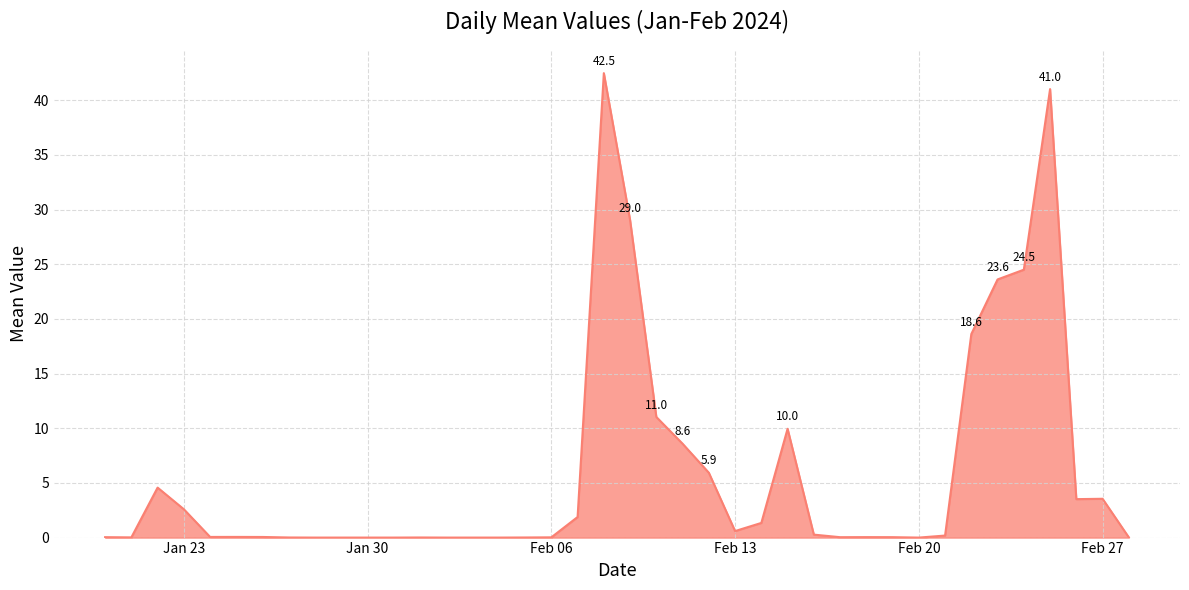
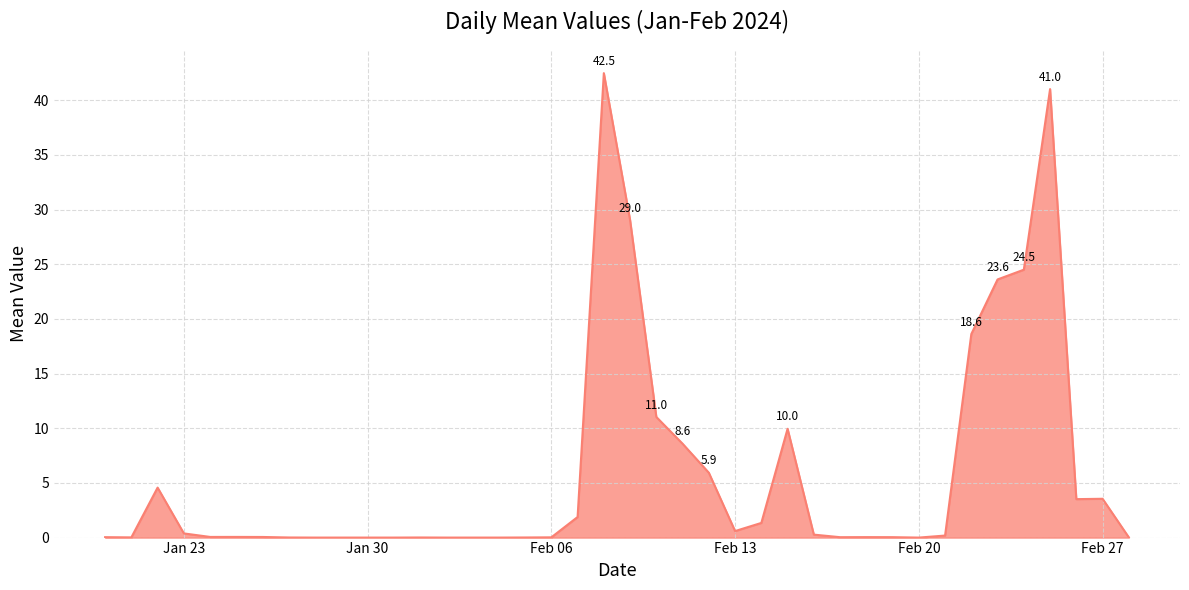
  {
-   "Jan 23": 2.6,
+   "Jan 23": 0.4,
    "Jan 30": 0.0,
    "Feb 06": 0.0,
    "Feb 13": 0.6,
    "Feb 20": 0.0,
    "Feb 27": 3.5
  }
